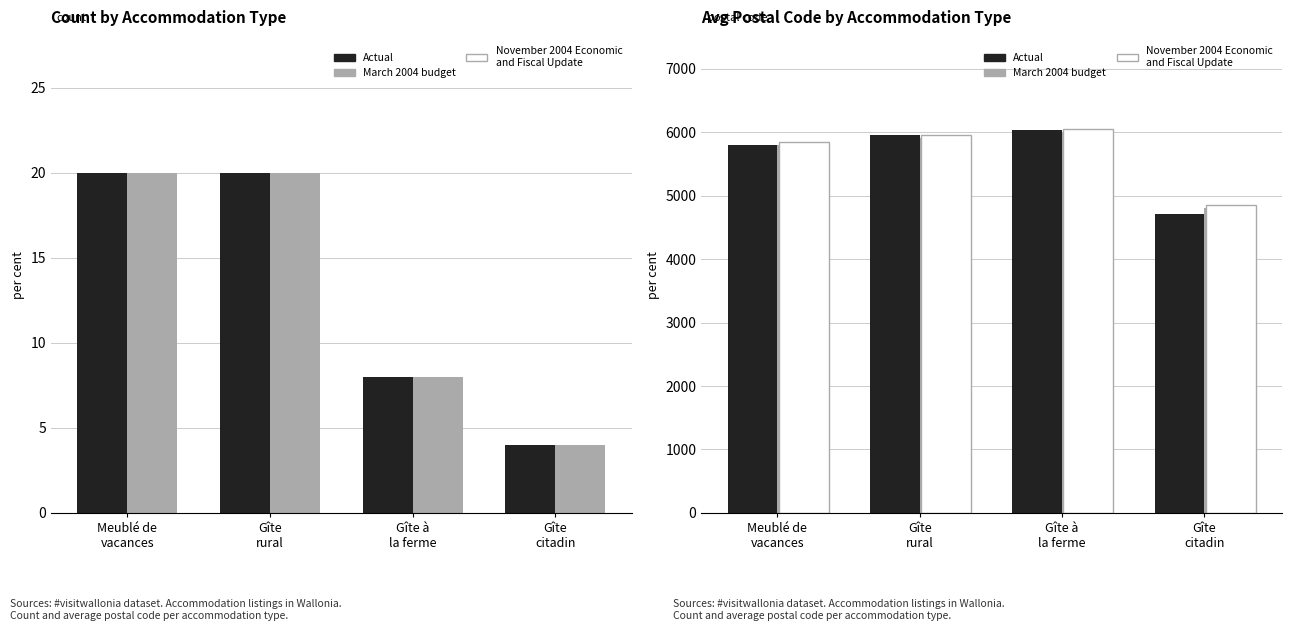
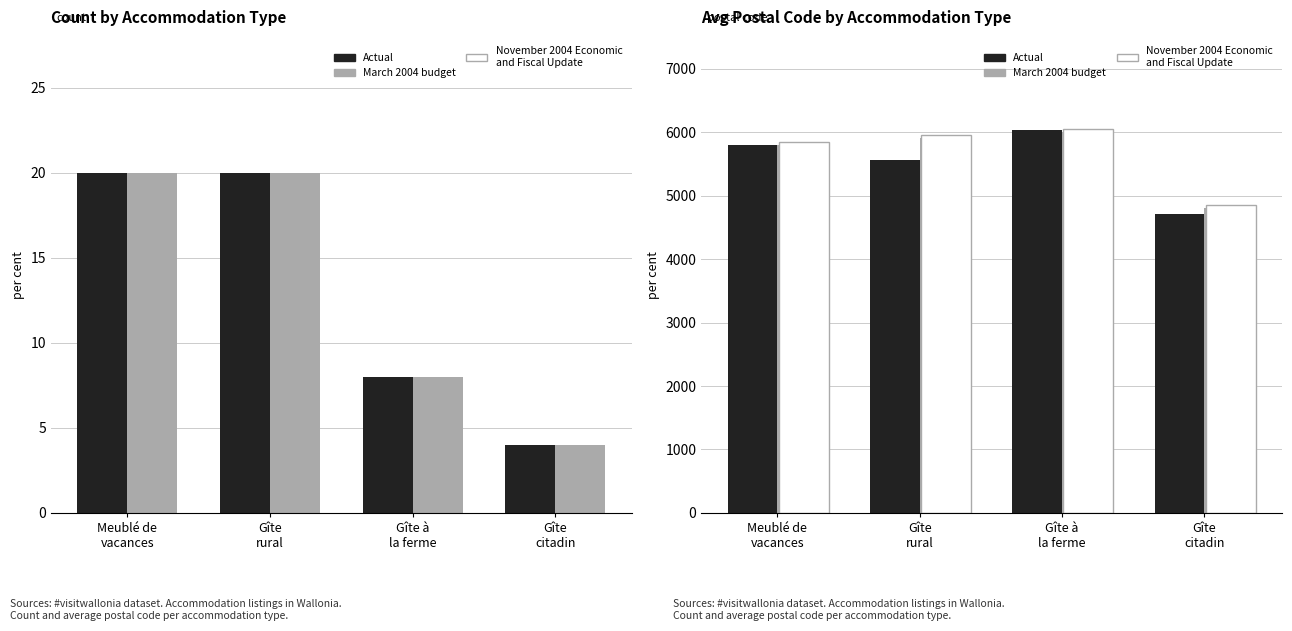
  {
    "Avg Postal Code by Accommodation Type": {
      "Actual": {
        "Meublé de vacances": 5800,
-       "Gîte rural": 6000,
+       "Gîte rural": 5600,
        "Gîte à la ferme": 6000,
        "Gîte citadin": 4700
      }
    }
  }
